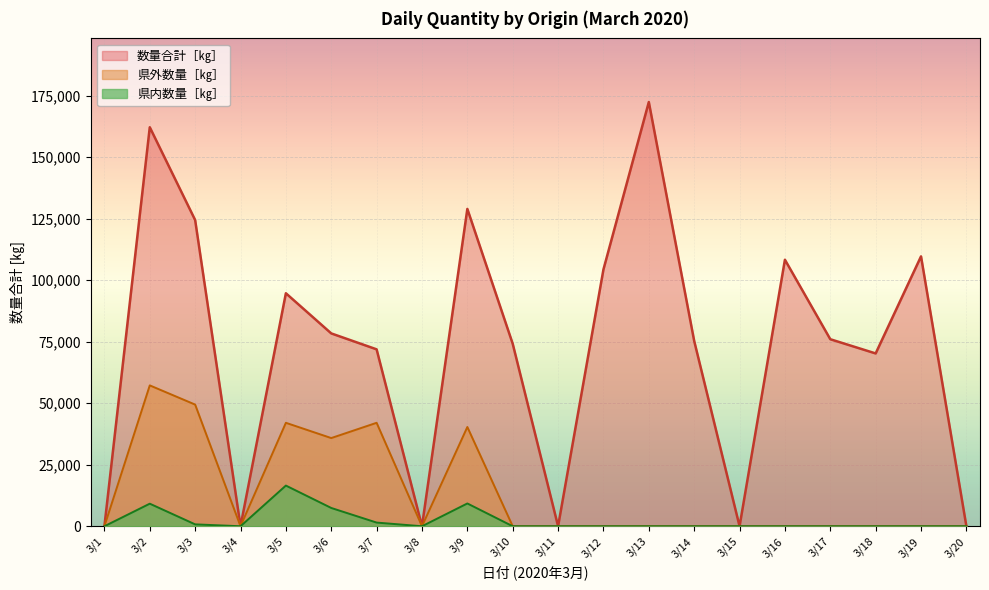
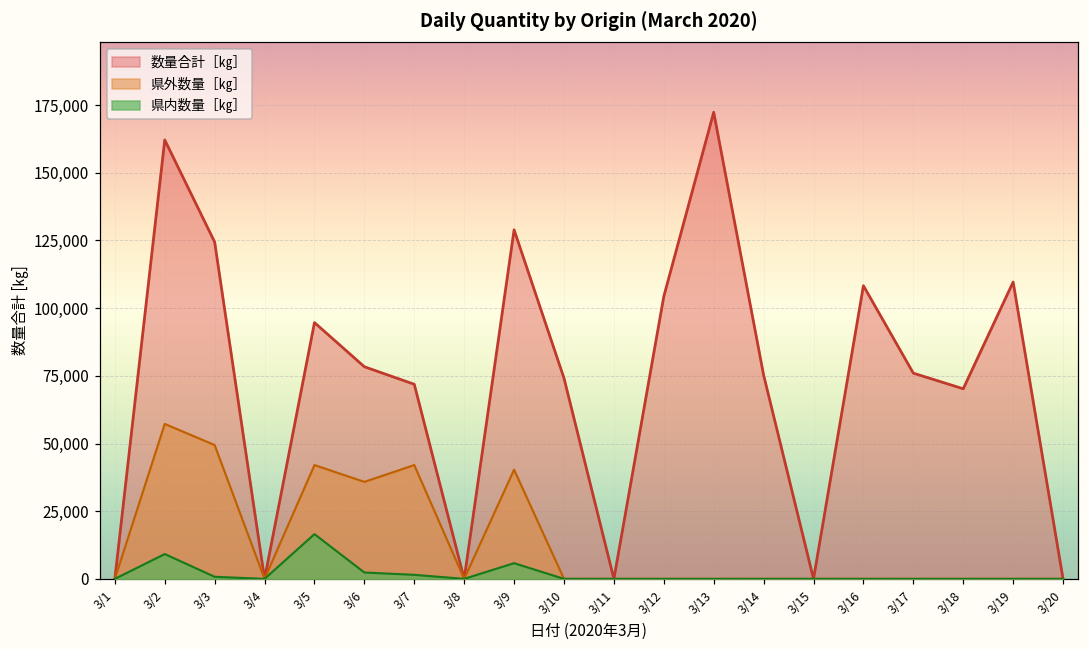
  {
    "県内数量［㎏］": {
      "3/2": "9,000",
      "3/3": "1,000",
      "3/5": "17,000",
-     "3/6": "7,000",
+     "3/6": "2,000",
      "3/7": "1,000",
-     "3/9": "9,000"
+     "3/9": "6,000"
    }
  }
